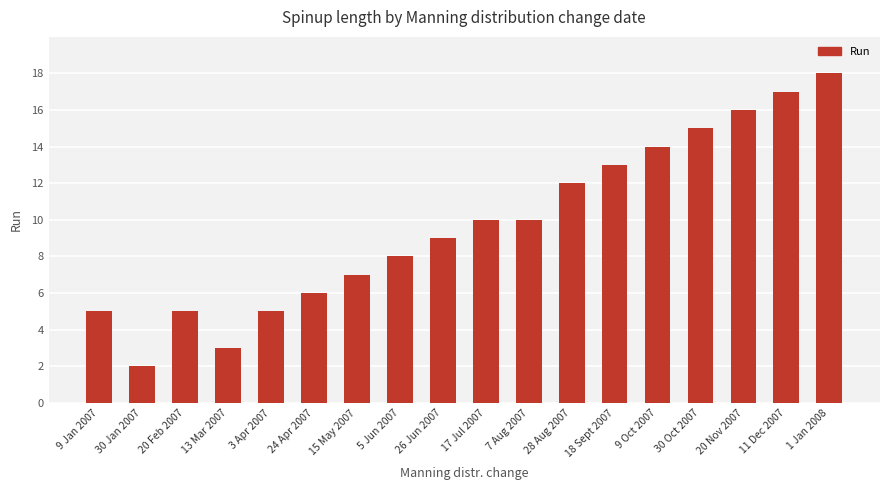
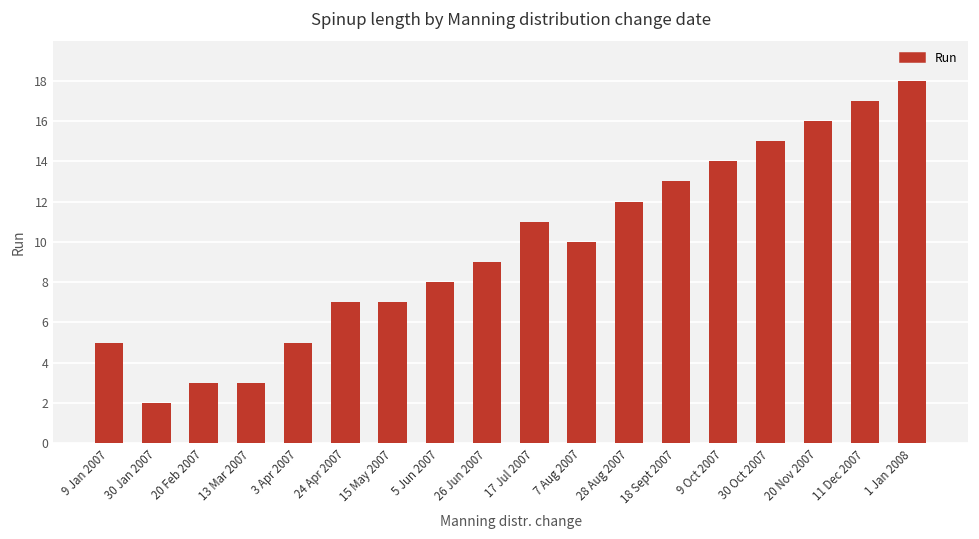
  {
    "9 Jan 2007": 5,
    "30 Jan 2007": 2,
-   "20 Feb 2007": 5,
+   "20 Feb 2007": 3,
    "13 Mar 2007": 3,
    "3 Apr 2007": 5,
-   "24 Apr 2007": 6,
+   "24 Apr 2007": 7,
    "15 May 2007": 7,
    "5 Jun 2007": 8,
    "26 Jun 2007": 9,
-   "17 Jul 2007": 10,
+   "17 Jul 2007": 11,
    "7 Aug 2007": 10,
    "28 Aug 2007": 12,
    "18 Sept 2007": 13,
    "9 Oct 2007": 14,
    "30 Oct 2007": 15,
    "20 Nov 2007": 16,
    "11 Dec 2007": 17,
    "1 Jan 2008": 18
  }
